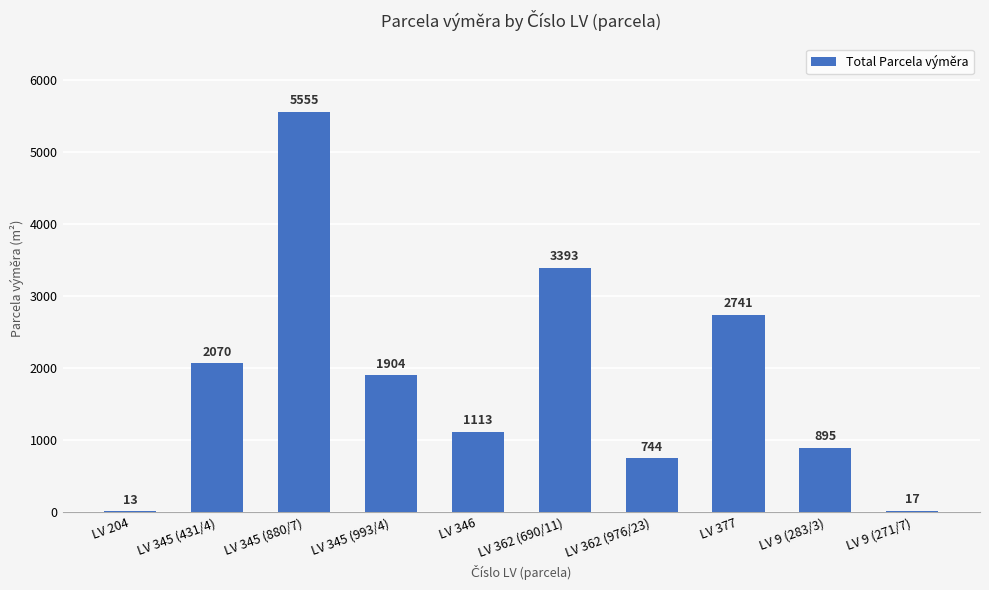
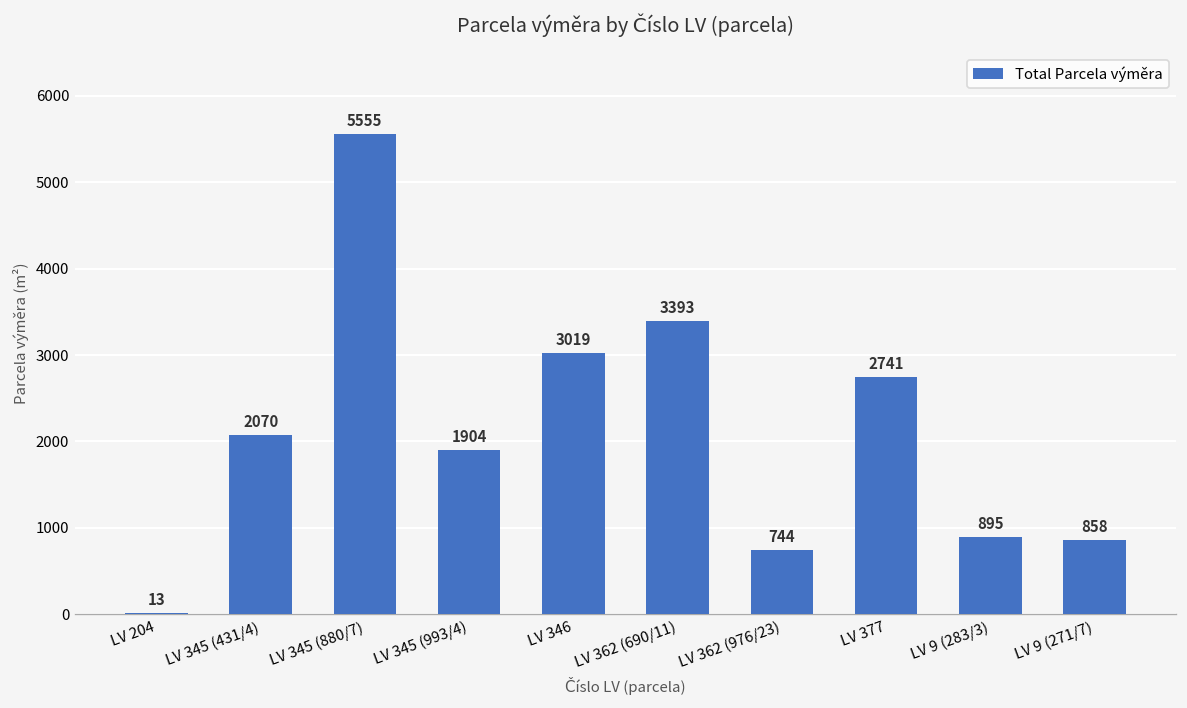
  {
    "LV 204": 13,
    "LV 345 (431/4)": 2070,
    "LV 345 (880/7)": 5555,
    "LV 345 (993/4)": 1904,
-   "LV 346": 1113,
+   "LV 346": 3019,
    "LV 362 (690/11)": 3393,
    "LV 362 (976/23)": 744,
    "LV 377": 2741,
    "LV 9 (283/3)": 895,
-   "LV 9 (271/7)": 17
+   "LV 9 (271/7)": 858
  }
